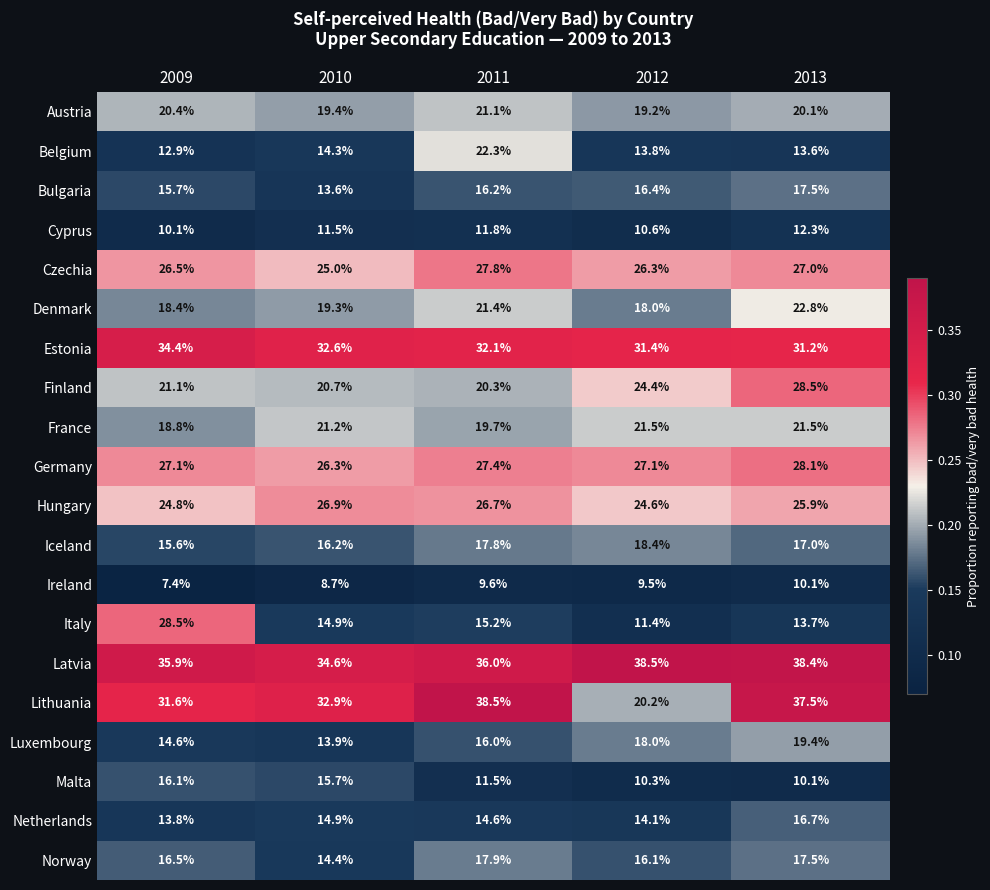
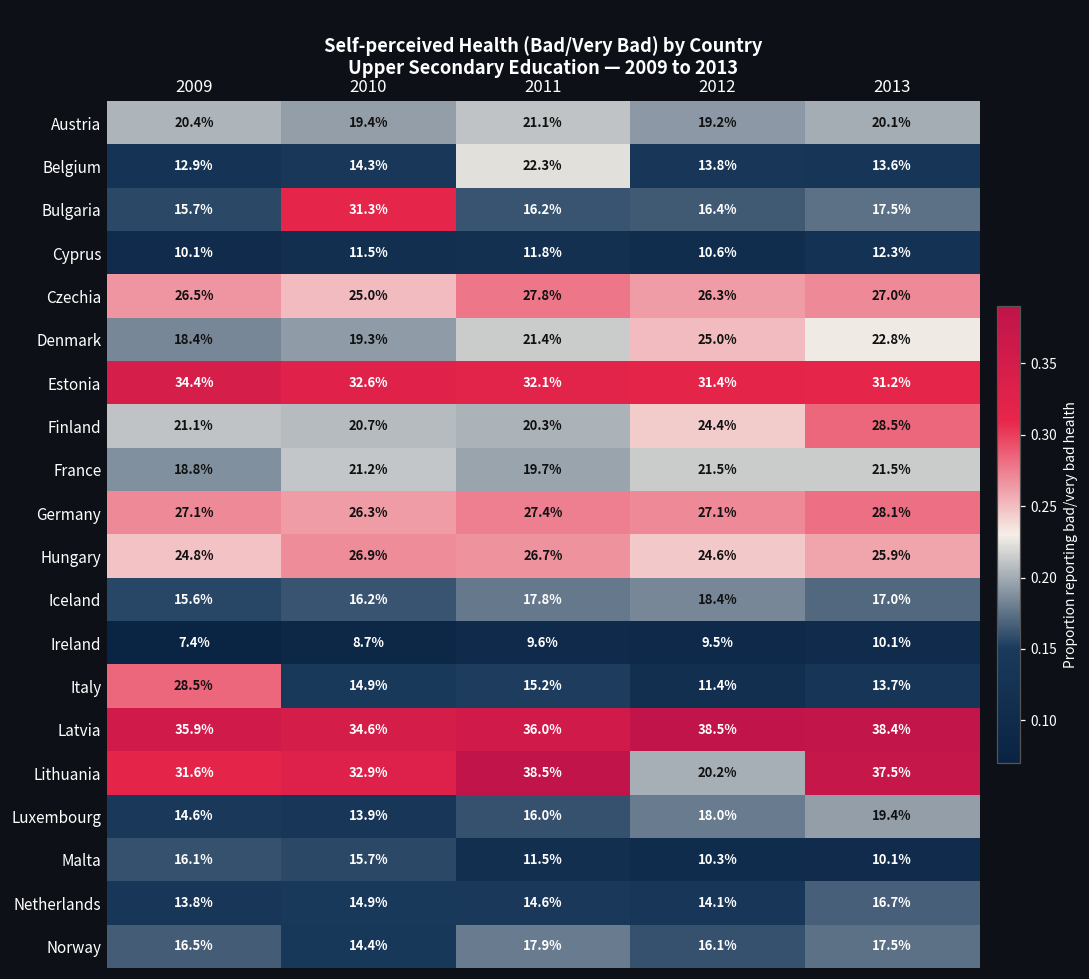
  {
    "Austria": {
      "2009": "20.4%",
      "2010": "19.4%",
      "2011": "21.1%",
      "2012": "19.2%",
      "2013": "20.1%"
    },
    "Belgium": {
      "2009": "12.9%",
      "2010": "14.3%",
      "2011": "22.3%",
      "2012": "13.8%",
      "2013": "13.6%"
    },
    "Bulgaria": {
      "2009": "15.7%",
-     "2010": "13.6%",
+     "2010": "31.3%",
      "2011": "16.2%",
      "2012": "16.4%",
      "2013": "17.5%"
    },
    "Cyprus": {
      "2009": "10.1%",
      "2010": "11.5%",
      "2011": "11.8%",
      "2012": "10.6%",
      "2013": "12.3%"
    },
    "Czechia": {
      "2009": "26.5%",
      "2010": "25.0%",
      "2011": "27.8%",
      "2012": "26.3%",
      "2013": "27.0%"
    },
    "Denmark": {
      "2009": "18.4%",
      "2010": "19.3%",
      "2011": "21.4%",
-     "2012": "18.0%",
+     "2012": "25.0%",
      "2013": "22.8%"
    },
    "Estonia": {
      "2009": "34.4%",
      "2010": "32.6%",
      "2011": "32.1%",
      "2012": "31.4%",
      "2013": "31.2%"
    },
    "Finland": {
      "2009": "21.1%",
      "2010": "20.7%",
      "2011": "20.3%",
      "2012": "24.4%",
      "2013": "28.5%"
    },
    "France": {
      "2009": "18.8%",
      "2010": "21.2%",
      "2011": "19.7%",
      "2012": "21.5%",
      "2013": "21.5%"
    },
    "Germany": {
      "2009": "27.1%",
      "2010": "26.3%",
      "2011": "27.4%",
      "2012": "27.1%",
      "2013": "28.1%"
    },
    "Hungary": {
      "2009": "24.8%",
      "2010": "26.9%",
      "2011": "26.7%",
      "2012": "24.6%",
      "2013": "25.9%"
    },
    "Iceland": {
      "2009": "15.6%",
      "2010": "16.2%",
      "2011": "17.8%",
      "2012": "18.4%",
      "2013": "17.0%"
    },
    "Ireland": {
      "2009": "7.4%",
      "2010": "8.7%",
      "2011": "9.6%",
      "2012": "9.5%",
      "2013": "10.1%"
    },
    "Italy": {
      "2009": "28.5%",
      "2010": "14.9%",
      "2011": "15.2%",
      "2012": "11.4%",
      "2013": "13.7%"
    },
    "Latvia": {
      "2009": "35.9%",
      "2010": "34.6%",
      "2011": "36.0%",
      "2012": "38.5%",
      "2013": "38.4%"
    },
    "Lithuania": {
      "2009": "31.6%",
      "2010": "32.9%",
      "2011": "38.5%",
      "2012": "20.2%",
      "2013": "37.5%"
    },
    "Luxembourg": {
      "2009": "14.6%",
      "2010": "13.9%",
      "2011": "16.0%",
      "2012": "18.0%",
      "2013": "19.4%"
    },
    "Malta": {
      "2009": "16.1%",
      "2010": "15.7%",
      "2011": "11.5%",
      "2012": "10.3%",
      "2013": "10.1%"
    },
    "Netherlands": {
      "2009": "13.8%",
      "2010": "14.9%",
      "2011": "14.6%",
      "2012": "14.1%",
      "2013": "16.7%"
    },
    "Norway": {
      "2009": "16.5%",
      "2010": "14.4%",
      "2011": "17.9%",
      "2012": "16.1%",
      "2013": "17.5%"
    }
  }
